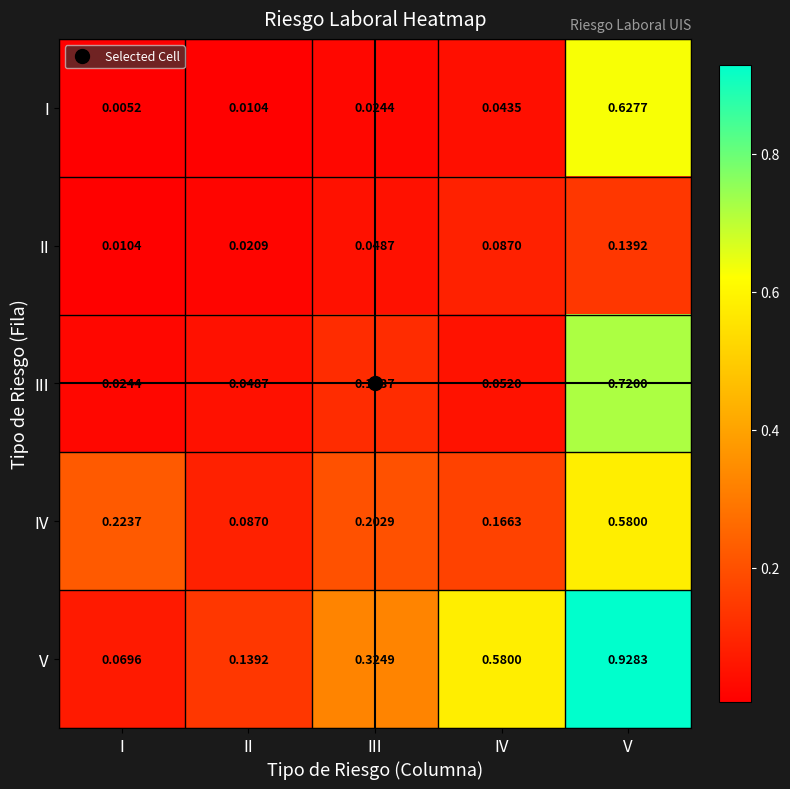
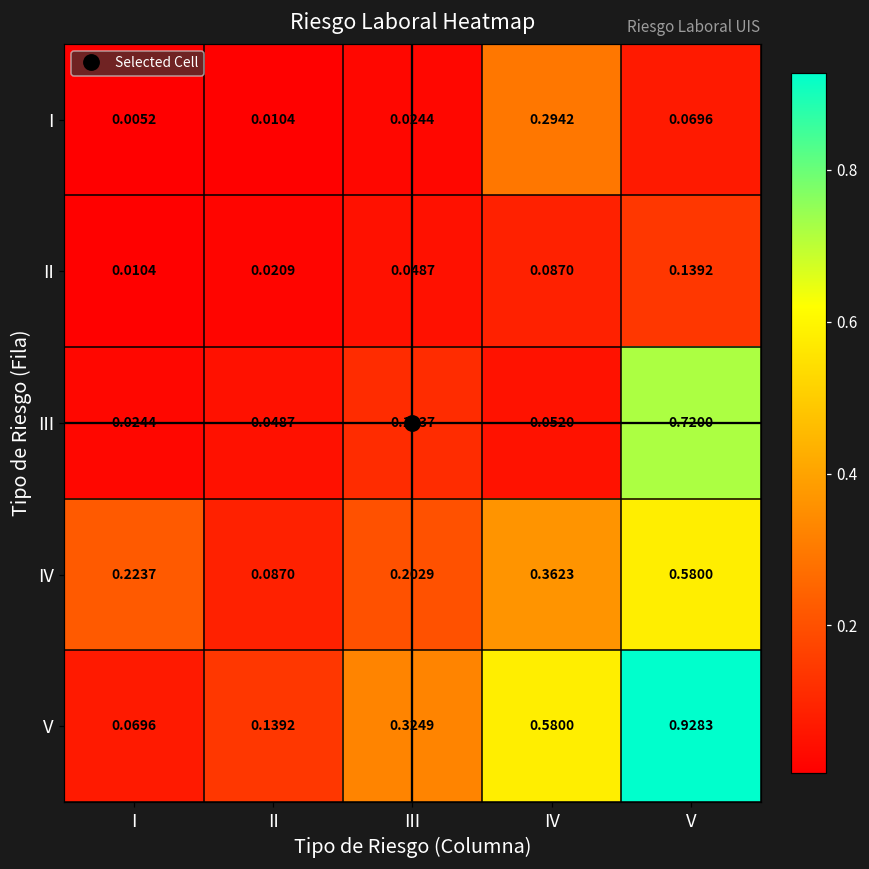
  {
    "I": {
      "I": 0.0052,
      "II": 0.0104,
      "III": 0.0244,
-     "IV": 0.0435,
-     "V": 0.6277
+     "IV": 0.2942,
+     "V": 0.0696
    },
    "II": {
      "I": 0.0104,
      "II": 0.0209,
      "III": 0.0487,
      "IV": 0.0870,
      "V": 0.1392
    },
    "III": {
      "I": 0.0244,
      "II": 0.0487,
      "IV": 0.0520,
      "V": 0.7200
    },
    "IV": {
      "I": 0.2237,
      "II": 0.0870,
      "III": 0.2029,
-     "IV": 0.1663,
+     "IV": 0.3623,
      "V": 0.5800
    },
    "V": {
      "I": 0.0696,
      "II": 0.1392,
      "III": 0.3249,
      "IV": 0.5800,
      "V": 0.9283
    }
  }
